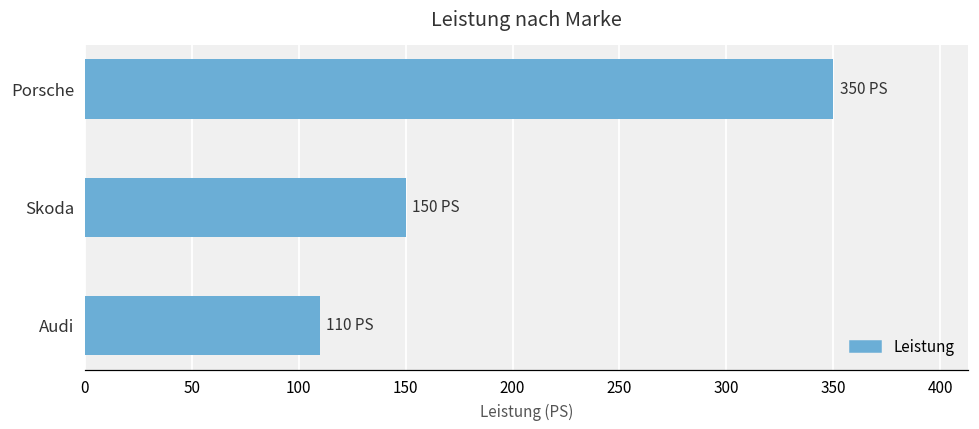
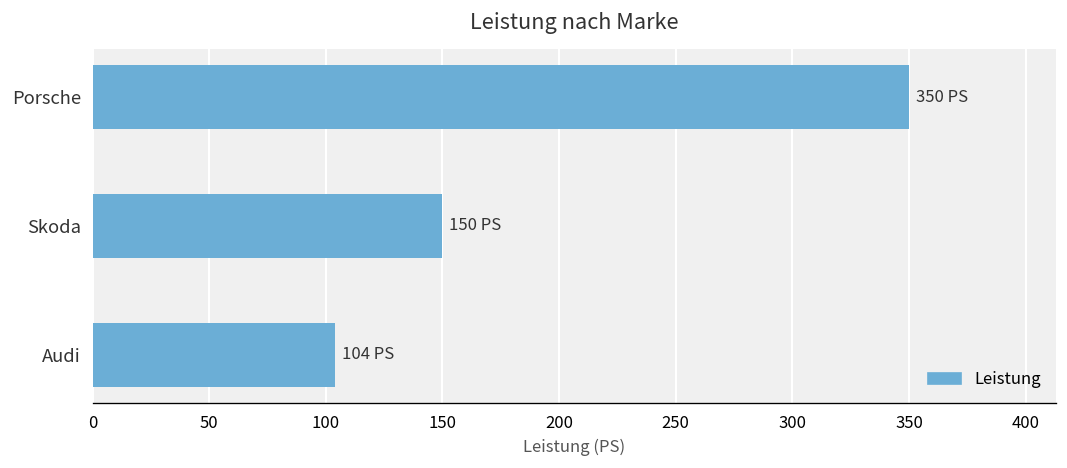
  {
    "Porsche": 350,
    "Skoda": 150,
-   "Audi": 110
+   "Audi": 104
  }
